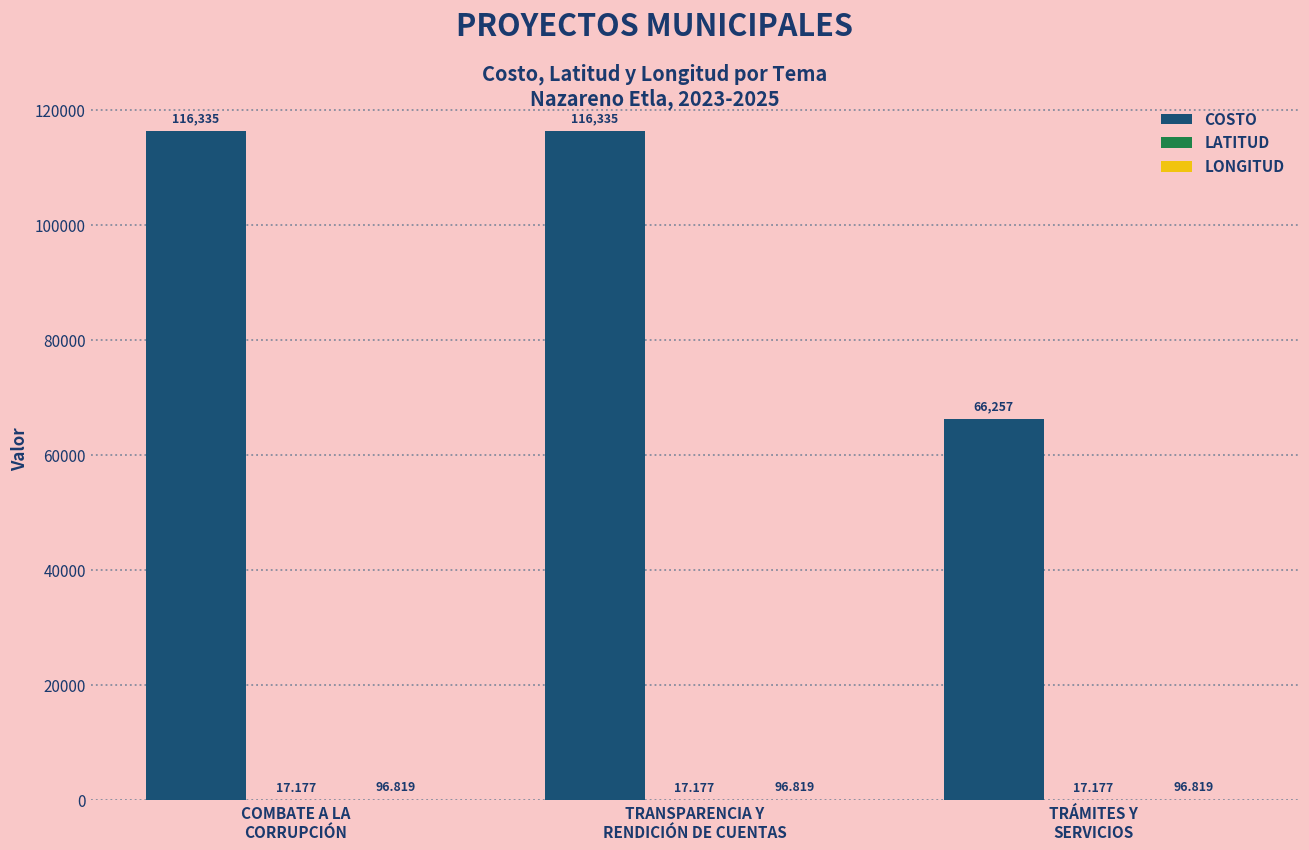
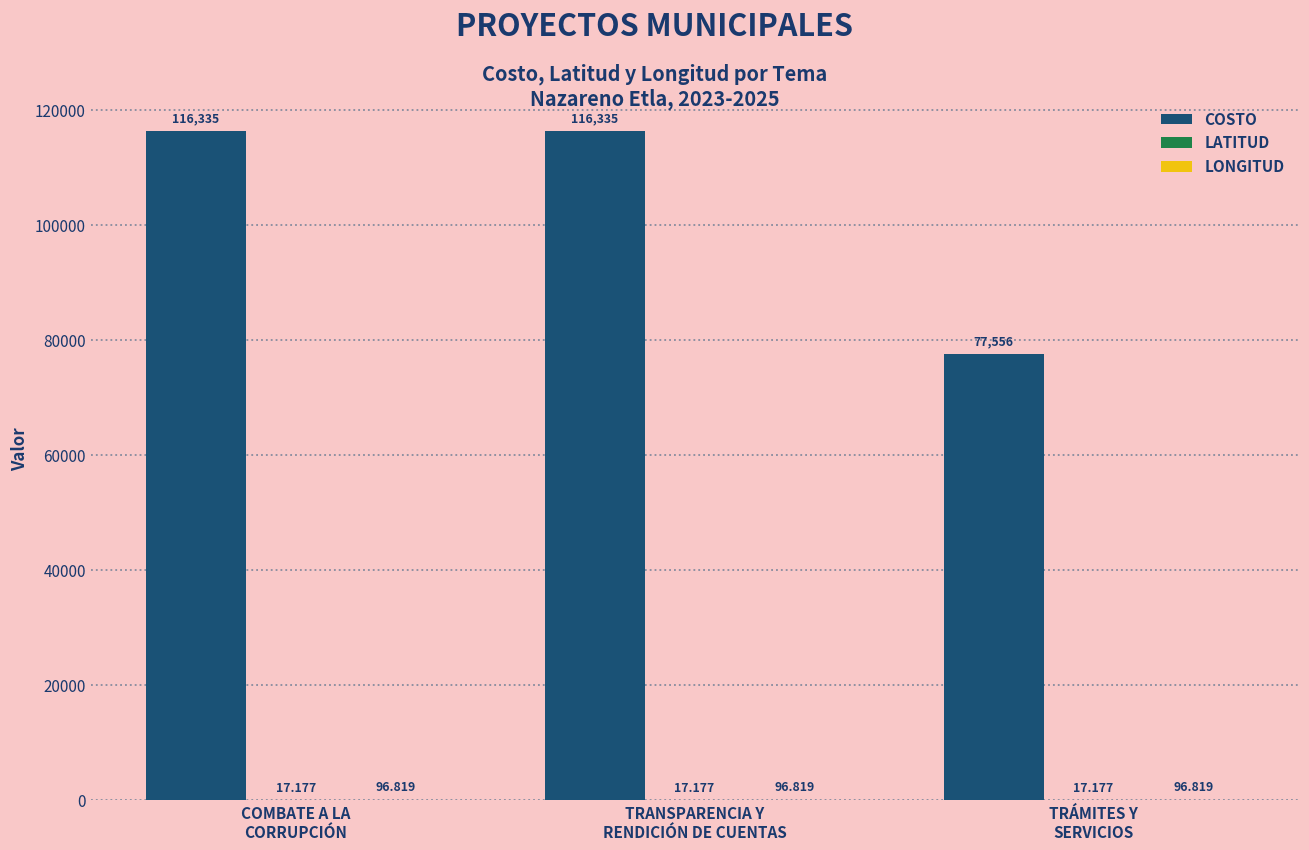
  {
    "COSTO": {
      "COMBATE A LA CORRUPCIÓN": "116,335",
      "TRANSPARENCIA Y RENDICIÓN DE CUENTAS": "116,335",
-     "TRÁMITES Y SERVICIOS": "66,257"
+     "TRÁMITES Y SERVICIOS": "77,556"
    },
    "LATITUD": {
      "COMBATE A LA CORRUPCIÓN": "17.177",
      "TRANSPARENCIA Y RENDICIÓN DE CUENTAS": "17.177",
      "TRÁMITES Y SERVICIOS": "17.177"
    },
    "LONGITUD": {
      "COMBATE A LA CORRUPCIÓN": "96.819",
      "TRANSPARENCIA Y RENDICIÓN DE CUENTAS": "96.819",
      "TRÁMITES Y SERVICIOS": "96.819"
    }
  }
